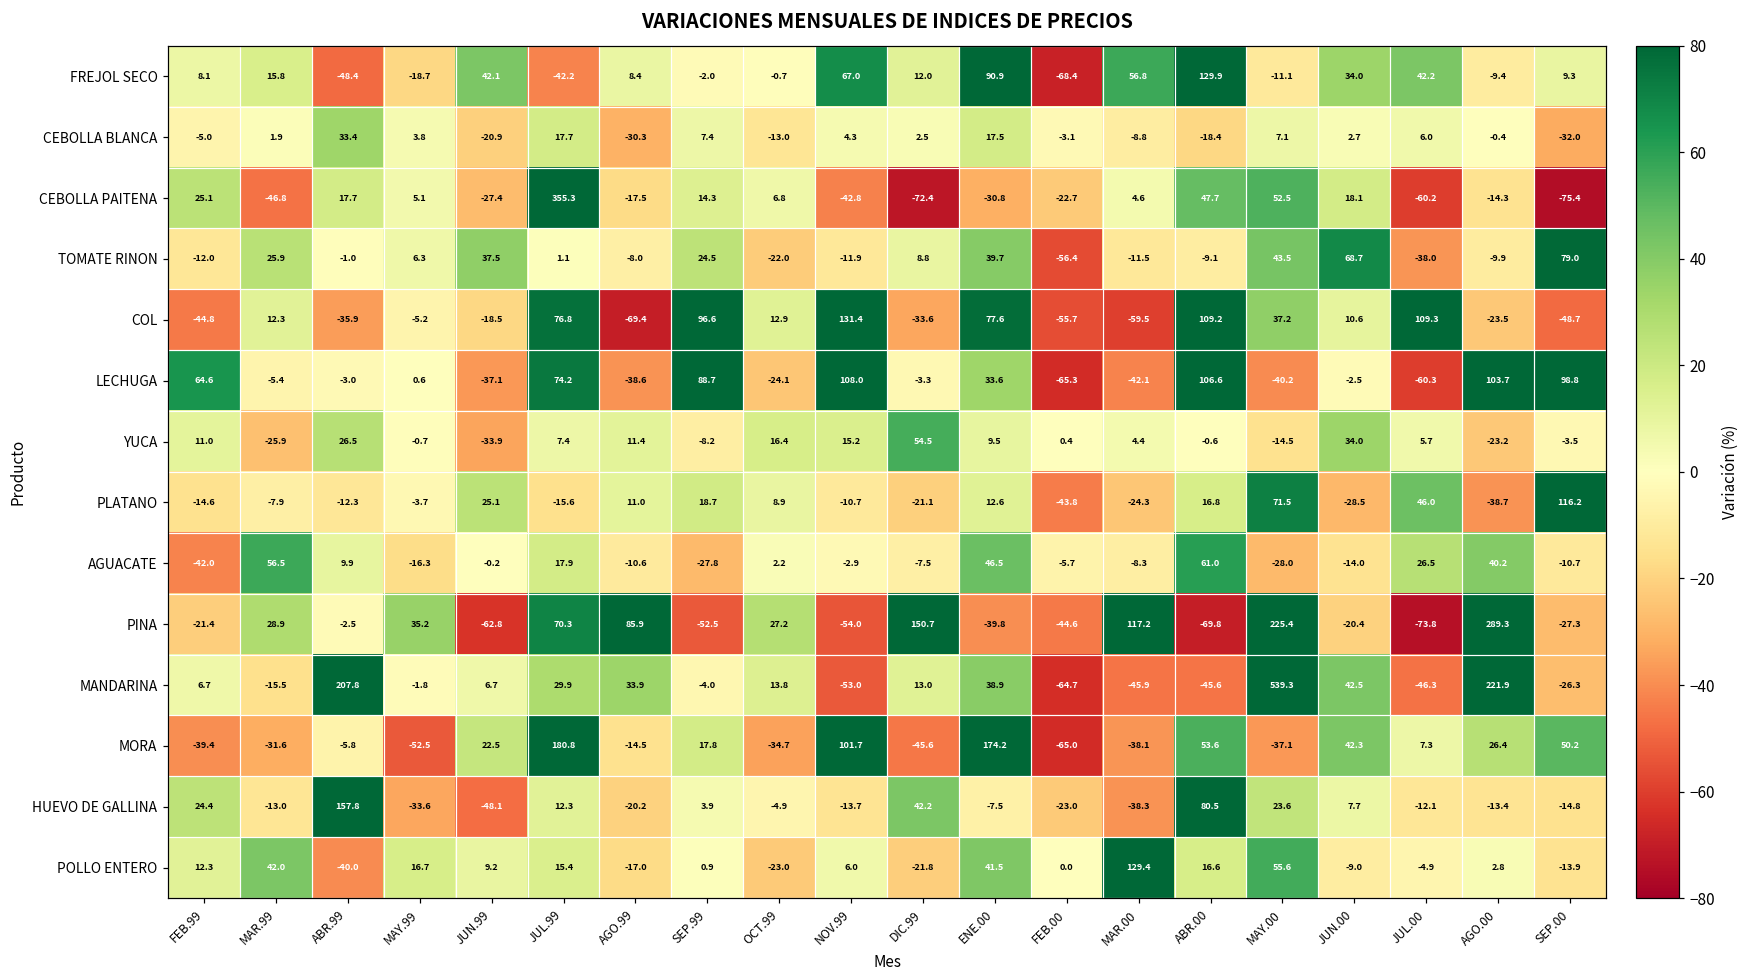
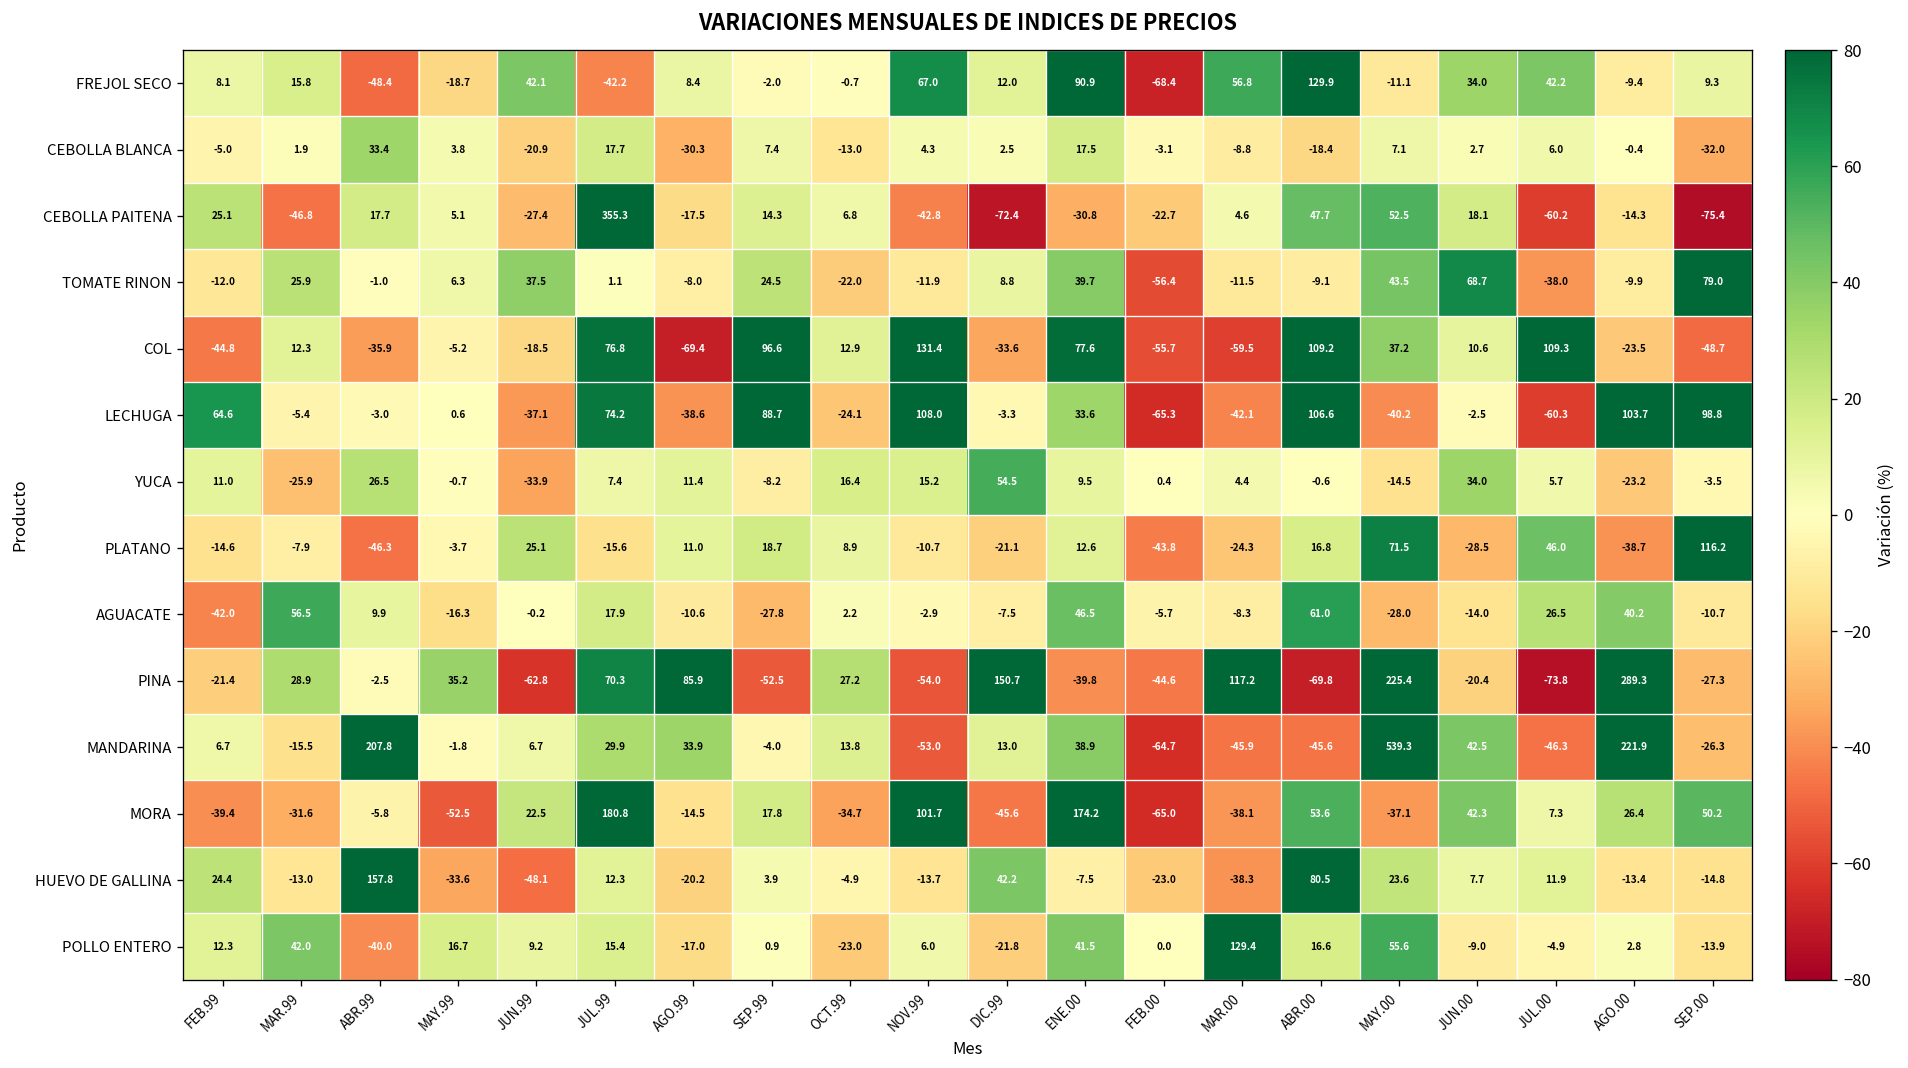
  {
    "PLATANO": {
      "FEB.99": -14.6,
      "MAR.99": -7.9,
-     "ABR.99": -12.3,
+     "ABR.99": -46.3,
      "MAY.99": -3.7,
      "JUN.99": 25.1,
      "JUL.99": -15.6,
      "AGO.99": 11.0,
      "SEP.99": 18.7,
      "OCT.99": 8.9,
      "NOV.99": -10.7,
      "DIC.99": -21.1,
      "ENE.00": 12.6,
      "FEB.00": -43.8,
      "MAR.00": -24.3,
      "ABR.00": 16.8,
      "MAY.00": 71.5,
      "JUN.00": -28.5,
      "JUL.00": 46.0,
      "AGO.00": -38.7,
      "SEP.00": 116.2
    },
    "HUEVO DE GALLINA": {
      "FEB.99": 24.4,
      "MAR.99": -13.0,
      "ABR.99": 157.8,
      "MAY.99": -33.6,
      "JUN.99": -48.1,
      "JUL.99": 12.3,
      "AGO.99": -20.2,
      "SEP.99": 3.9,
      "OCT.99": -4.9,
      "NOV.99": -13.7,
      "DIC.99": 42.2,
      "ENE.00": -7.5,
      "FEB.00": -23.0,
      "MAR.00": -38.3,
      "ABR.00": 80.5,
      "MAY.00": 23.6,
      "JUN.00": 7.7,
-     "JUL.00": -12.1,
+     "JUL.00": 11.9,
      "AGO.00": -13.4,
      "SEP.00": -14.8
    }
  }
